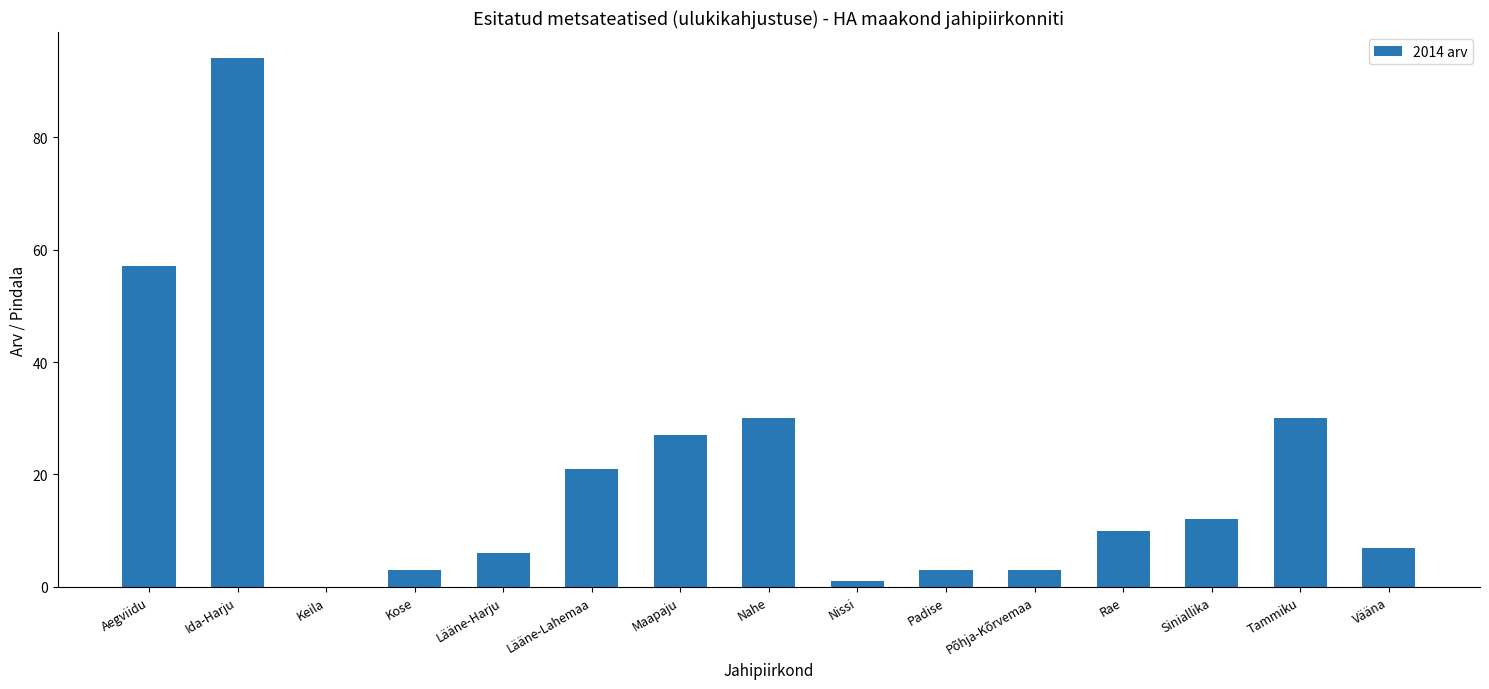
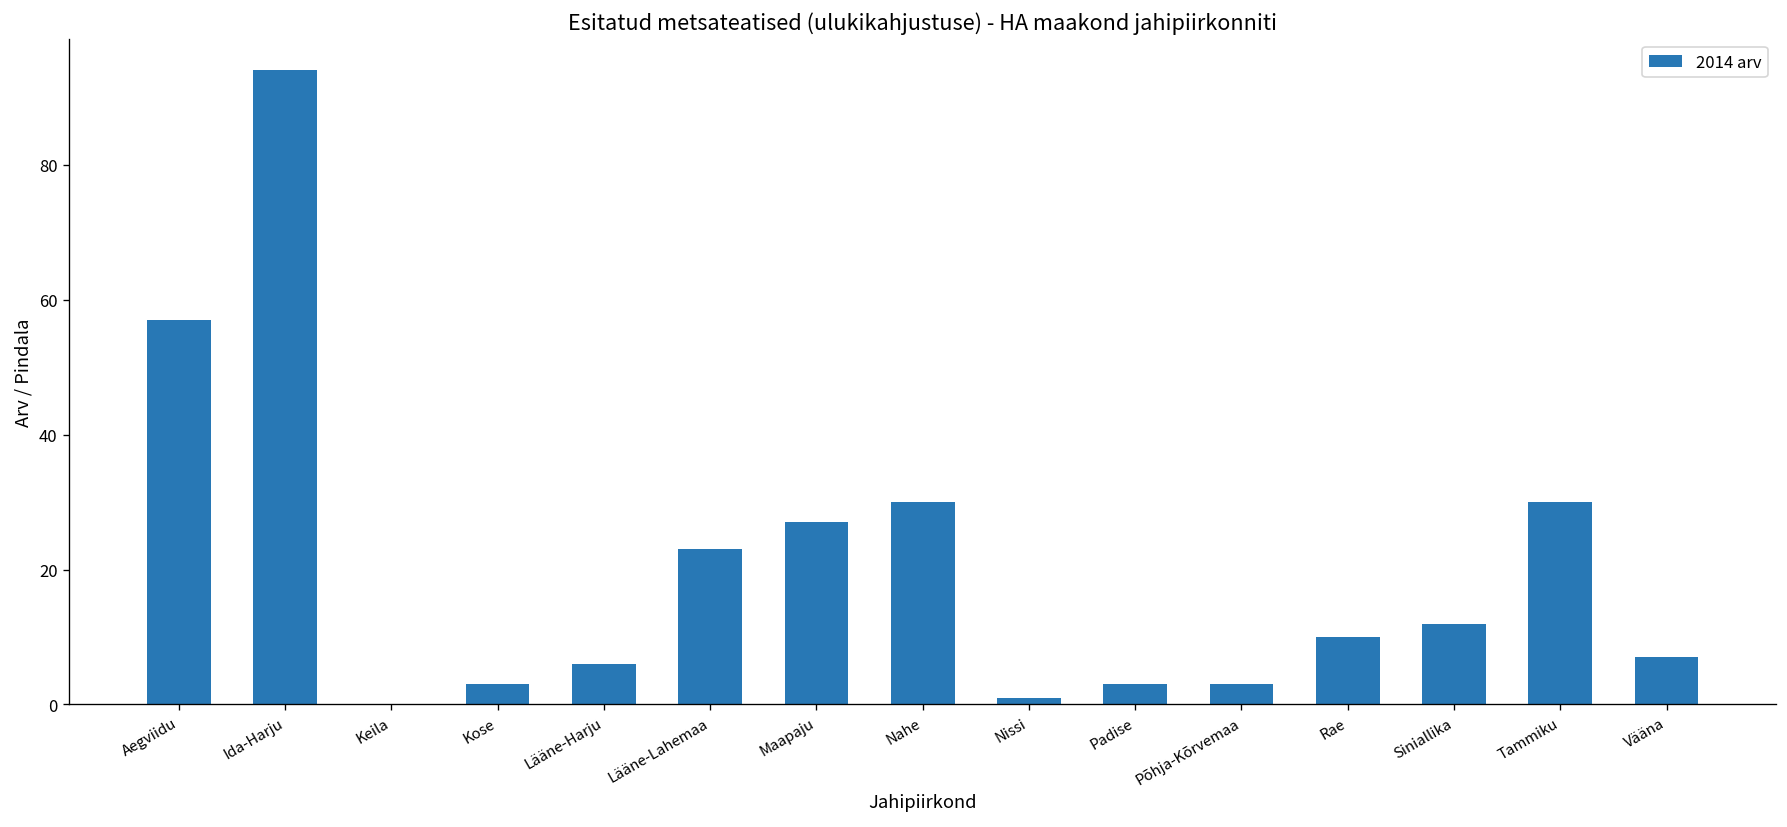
  {
    "Aegviidu": 57,
    "Ida-Harju": 94,
    "Keila": 0,
    "Kose": 3,
    "Lääne-Harju": 6,
-   "Lääne-Lahemaa": 21,
+   "Lääne-Lahemaa": 23,
    "Maapaju": 27,
    "Nahe": 30,
    "Nissi": 1,
    "Padise": 3,
    "Põhja-Kõrvemaa": 3,
    "Rae": 10,
    "Siniallika": 12,
    "Tammiku": 30,
    "Vääna": 7
  }
